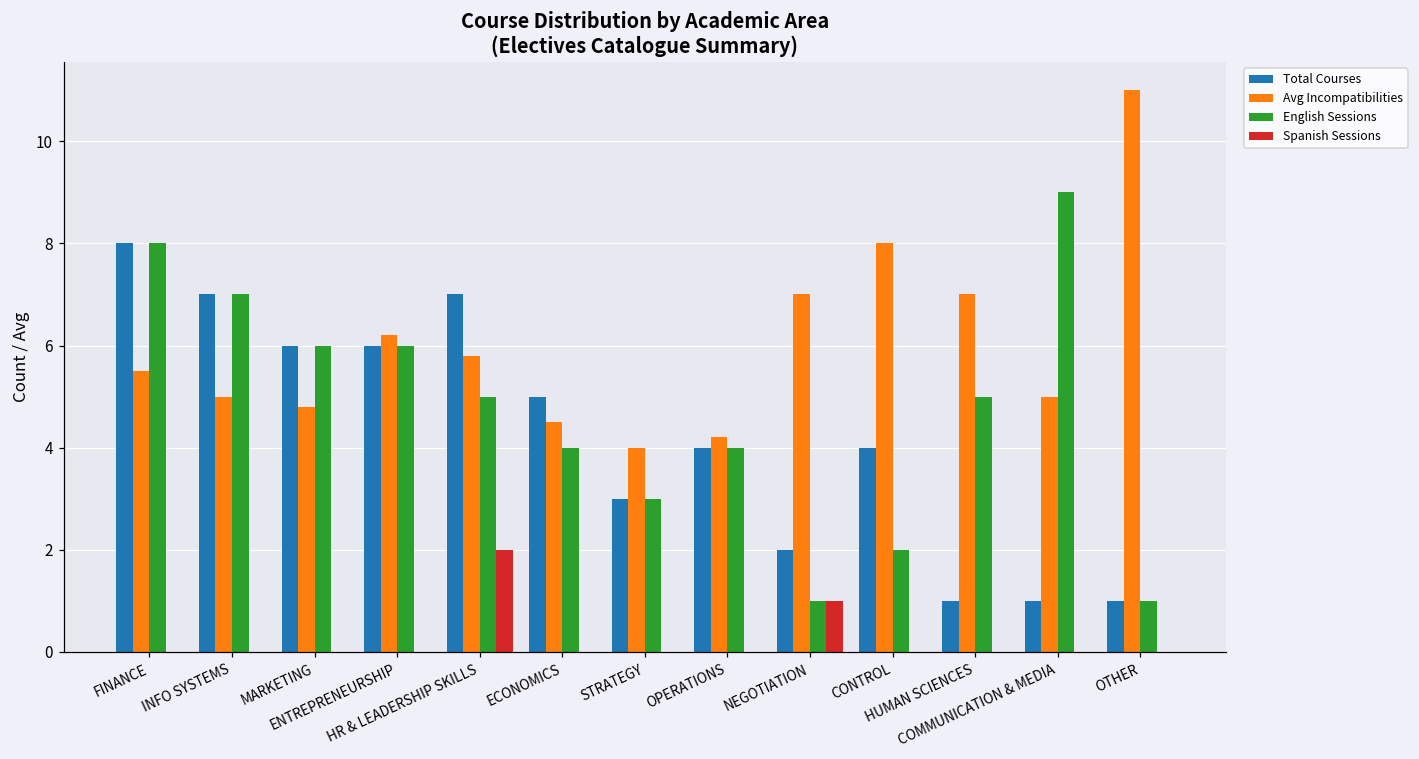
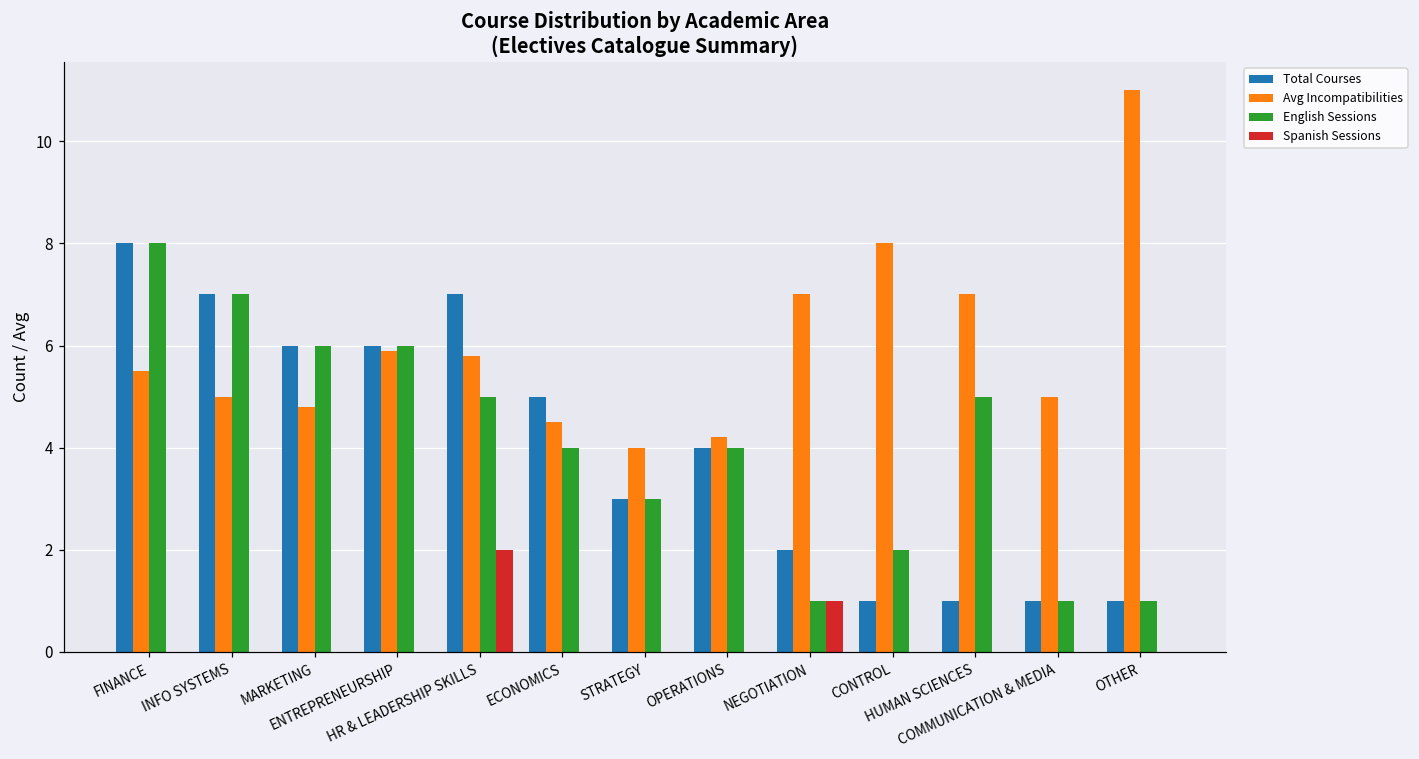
  {
    "Total Courses": {
      "FINANCE": 8,
      "INFO SYSTEMS": 7,
      "MARKETING": 6,
      "ENTREPRENEURSHIP": 6,
      "HR & LEADERSHIP SKILLS": 7,
      "ECONOMICS": 5,
      "STRATEGY": 3,
      "OPERATIONS": 4,
      "NEGOTIATION": 2,
-     "CONTROL": 4,
+     "CONTROL": 1,
      "HUMAN SCIENCES": 1,
      "COMMUNICATION & MEDIA": 1,
      "OTHER": 1
    },
    "Avg Incompatibilities": {
      "FINANCE": 5.5,
      "INFO SYSTEMS": 5.0,
      "MARKETING": 4.8,
-     "ENTREPRENEURSHIP": 6.2,
+     "ENTREPRENEURSHIP": 5.9,
      "HR & LEADERSHIP SKILLS": 5.8,
      "ECONOMICS": 4.5,
      "STRATEGY": 4.0,
      "OPERATIONS": 4.2,
      "NEGOTIATION": 7.0,
      "CONTROL": 8.0,
      "HUMAN SCIENCES": 7.0,
      "COMMUNICATION & MEDIA": 5.0,
      "OTHER": 11.0
    },
    "English Sessions": {
      "FINANCE": 8,
      "INFO SYSTEMS": 7,
      "MARKETING": 6,
      "ENTREPRENEURSHIP": 6,
      "HR & LEADERSHIP SKILLS": 5,
      "ECONOMICS": 4,
      "STRATEGY": 3,
      "OPERATIONS": 4,
      "NEGOTIATION": 1,
      "CONTROL": 2,
      "HUMAN SCIENCES": 5,
-     "COMMUNICATION & MEDIA": 9,
+     "COMMUNICATION & MEDIA": 1,
      "OTHER": 1
    },
    "Spanish Sessions": {
      "FINANCE": 0.0,
      "INFO SYSTEMS": 0.0,
      "MARKETING": 0.0,
      "ENTREPRENEURSHIP": 0.0,
      "HR & LEADERSHIP SKILLS": 2.0,
      "ECONOMICS": 0.0,
      "STRATEGY": 0.0,
      "OPERATIONS": 0.0,
      "NEGOTIATION": 1.0,
      "CONTROL": 0.0,
      "HUMAN SCIENCES": 0.0,
      "COMMUNICATION & MEDIA": 0.0,
      "OTHER": 0.0
    }
  }
